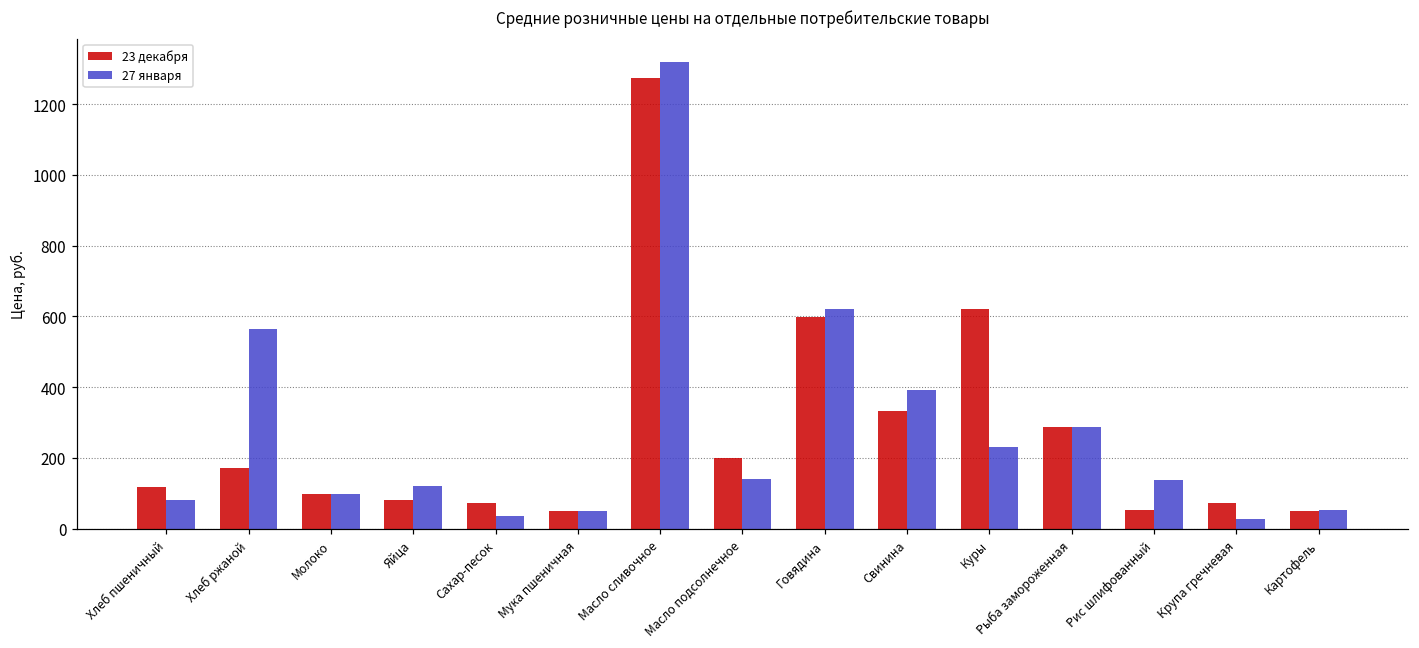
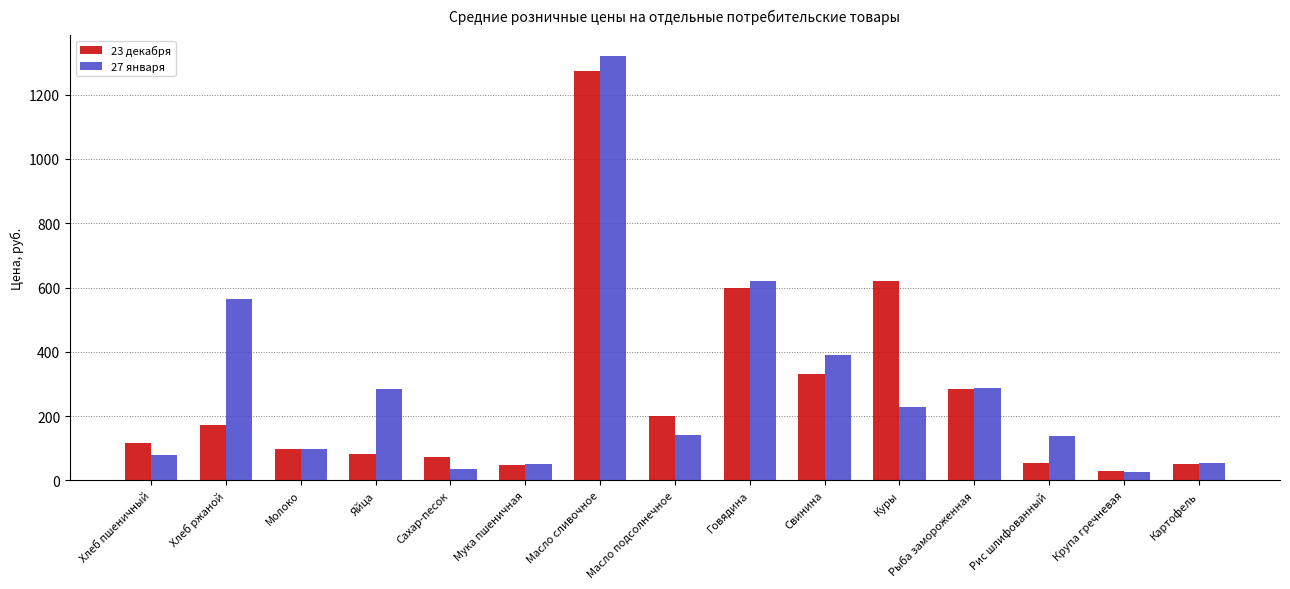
  {
    "23 декабря": {
      "Хлеб пшеничный": 120,
      "Хлеб ржаной": 170,
      "Молоко": 100,
      "Яйца": 80,
      "Сахар-песок": 70,
      "Мука пшеничная": 50,
      "Масло сливочное": 1280,
      "Масло подсолнечное": 200,
      "Говядина": 600,
      "Свинина": 330,
      "Куры": 620,
      "Рыба замороженная": 290,
      "Рис шлифованный": 50,
-     "Крупа гречневая": 70,
+     "Крупа гречневая": 30,
      "Картофель": 50
    },
    "27 января": {
      "Хлеб пшеничный": 80,
      "Хлеб ржаной": 570,
      "Молоко": 100,
-     "Яйца": 120,
+     "Яйца": 280,
      "Сахар-песок": 30,
      "Мука пшеничная": 50,
      "Масло сливочное": 1320,
      "Масло подсолнечное": 140,
      "Говядина": 620,
      "Свинина": 390,
      "Куры": 230,
      "Рыба замороженная": 290,
      "Рис шлифованный": 140,
      "Крупа гречневая": 30,
      "Картофель": 50
    }
  }
